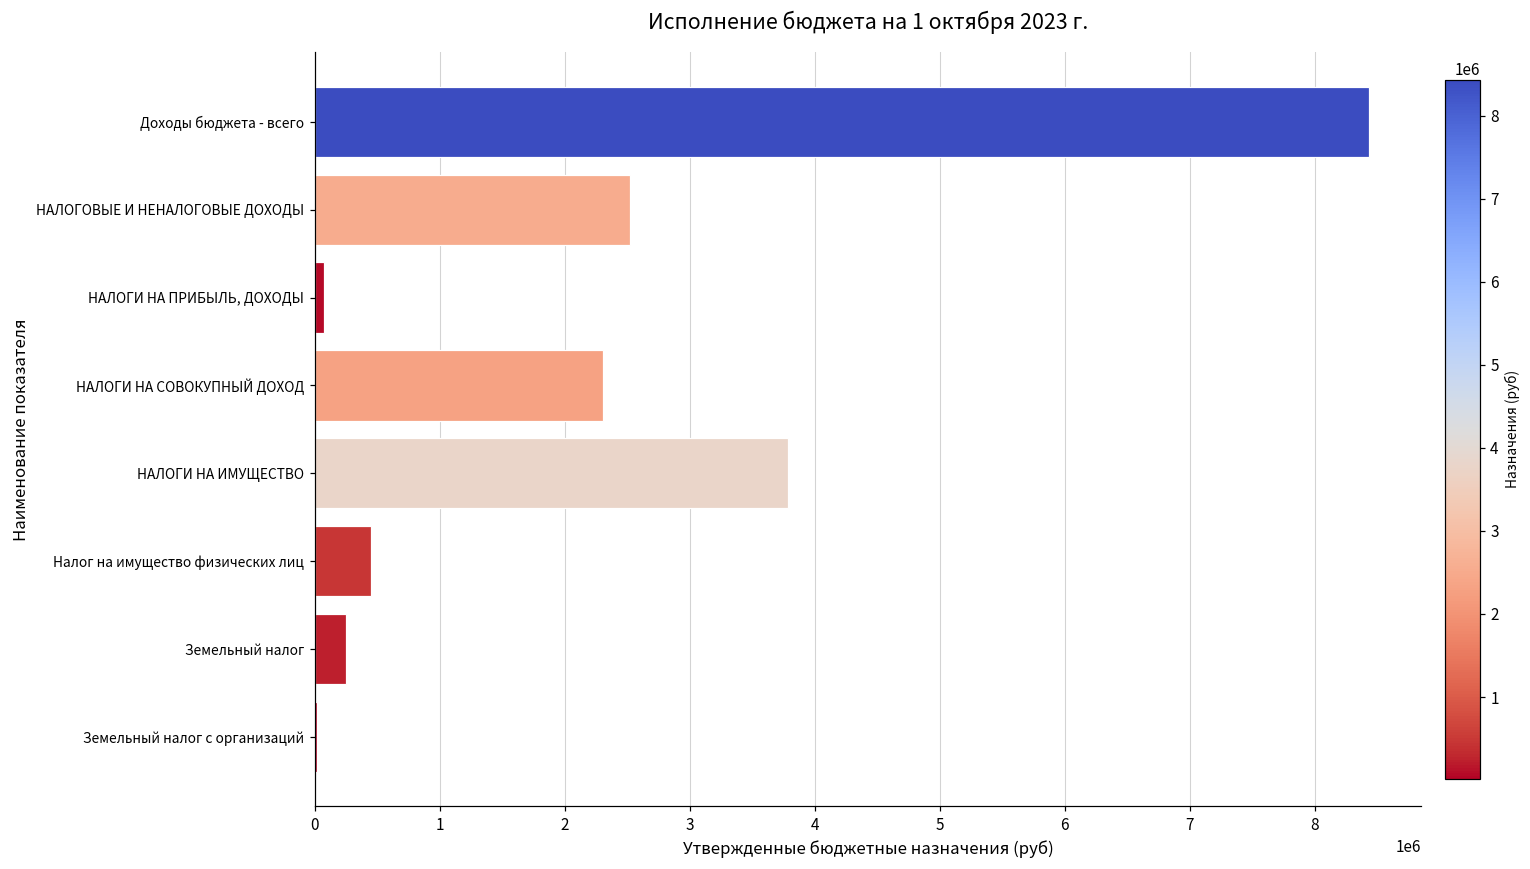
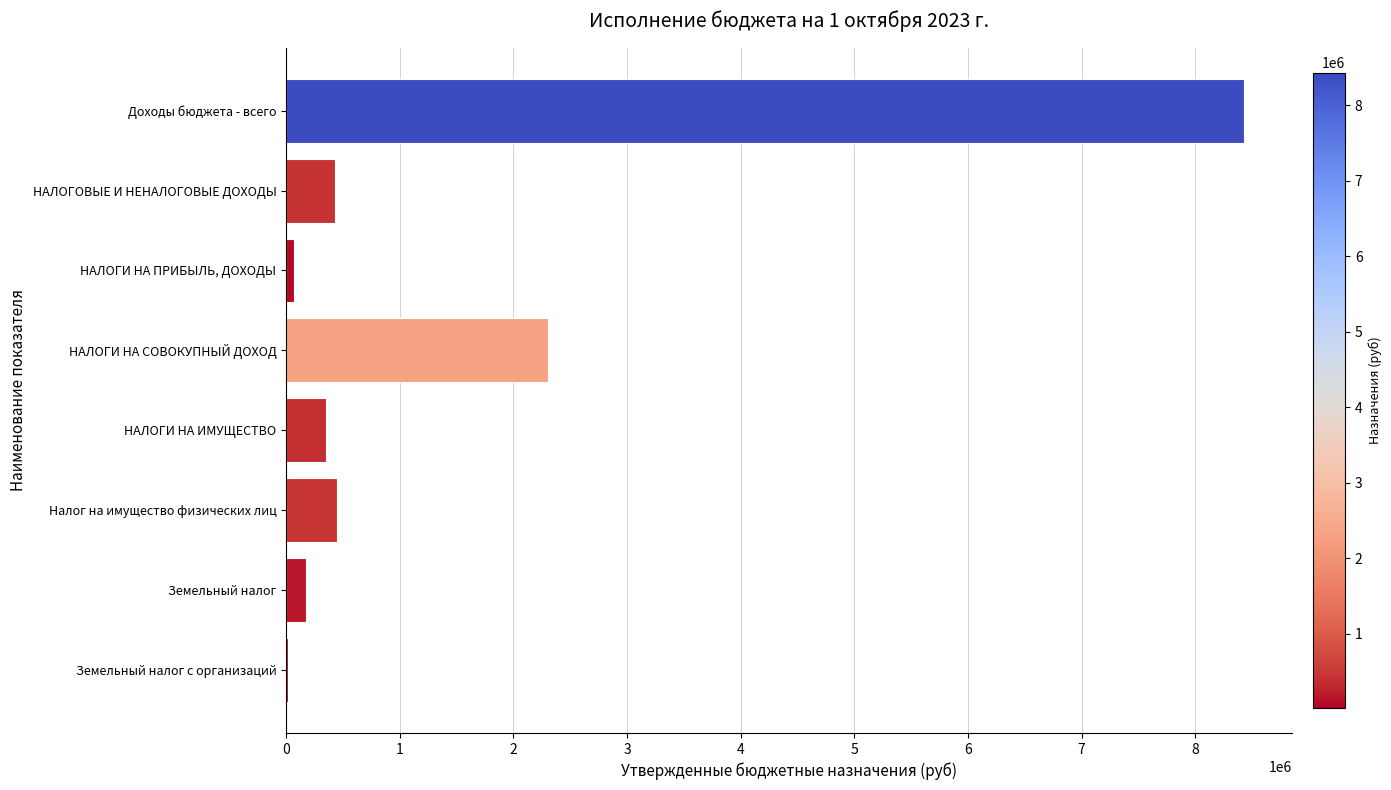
  {
    "Доходы бюджета - всего": 8430000,
-   "НАЛОГОВЫЕ И НЕНАЛОГОВЫЕ ДОХОДЫ": 2520000,
+   "НАЛОГОВЫЕ И НЕНАЛОГОВЫЕ ДОХОДЫ": 430000,
    "НАЛОГИ НА ПРИБЫЛЬ, ДОХОДЫ": 70000,
    "НАЛОГИ НА СОВОКУПНЫЙ ДОХОД": 2310000,
-   "НАЛОГИ НА ИМУЩЕСТВО": 3790000,
+   "НАЛОГИ НА ИМУЩЕСТВО": 350000,
    "Налог на имущество физических лиц": 450000,
-   "Земельный налог": 250000
+   "Земельный налог": 170000
  }
